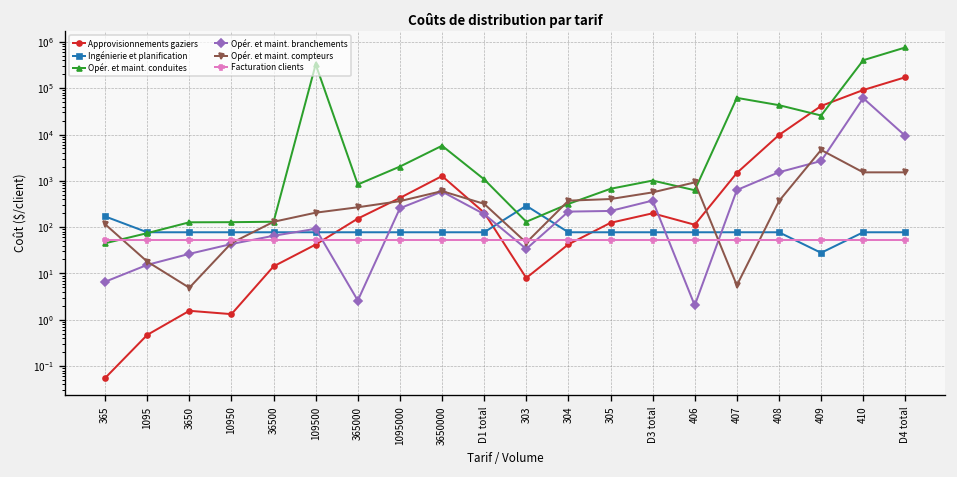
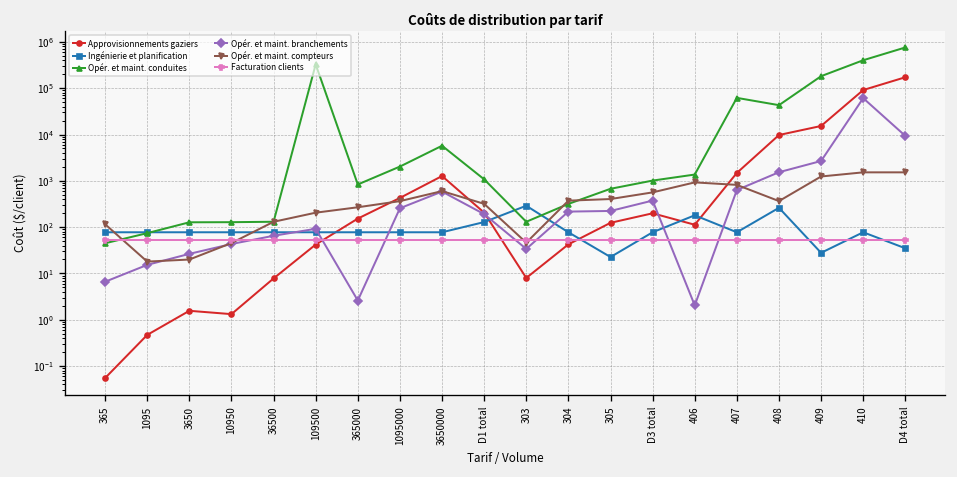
  {
    "Approvisionnements gaziers": {
      "365": 0.06,
      "1095": 0.5,
      "3650": 1.6,
      "10950": 1.3,
-     "36500": 14,
+     "36500": 8,
      "109500": 40,
      "365000": 150,
      "1095000": 400,
      "3650000": 1300,
      "303": 8,
      "304": 40,
      "305": 120,
      "D3 total": 200,
      "406": 110,
      "407": 1500,
      "408": 10000,
-     "409": 40000,
+     "409": 15000,
      "410": 90000,
      "D4 total": 200000
    },
    "Ingénierie et planification": {
-     "365": 200,
+     "365": 80,
      "3650": 80,
      "10950": 80,
      "36500": 80,
      "109500": 80,
      "365000": 80,
      "1095000": 80,
      "3650000": 80,
-     "D1 total": 80,
+     "D1 total": 130,
      "303": 300,
      "304": 80,
-     "305": 80,
+     "305": 20,
      "D3 total": 80,
-     "406": 80,
+     "406": 200,
      "407": 80,
-     "408": 80,
+     "408": 300,
      "409": 30,
      "410": 80,
-     "D4 total": 80
+     "D4 total": 30
    },
    "Opér. et maint. conduites": {
      "365": 40,
      "3650": 130,
      "10950": 130,
      "365000": 800,
      "1095000": 2000,
      "3650000": 6000,
      "D1 total": 1100,
      "303": 130,
      "304": 300,
      "305": 700,
      "D3 total": 1000,
-     "406": 600,
+     "406": 1400,
      "407": 60000,
      "408": 40000,
-     "409": 30000,
+     "409": 200000,
      "410": 400000,
      "D4 total": 800000
    },
    "Opér. et maint. branchements": {
      "365": 7,
      "1095": 15,
      "3650": 30,
      "36500": 60,
      "109500": 90,
      "365000": 3,
      "1095000": 300,
      "303": 30,
      "304": 200,
      "305": 200,
      "D3 total": 400,
      "406": 2,
      "407": 600,
      "408": 1500,
      "409": 3000,
      "410": 60000,
      "D4 total": 9000
    },
    "Opér. et maint. compteurs": {
      "365": 120,
      "1095": 20,
-     "3650": 5,
+     "3650": 20,
      "109500": 200,
      "365000": 300,
      "1095000": 400,
      "D1 total": 300,
      "304": 400,
      "305": 400,
      "D3 total": 600,
      "406": 900,
-     "407": 6,
+     "407": 800,
      "408": 400,
-     "409": 5000,
+     "409": 1200,
      "410": 1500,
      "D4 total": 1500
    },
    "Facturation clients": {
      "365": 50,
      "1095": 50,
      "3650": 50,
      "36500": 50,
      "109500": 50,
      "365000": 50,
      "1095000": 50,
      "3650000": 50,
      "D1 total": 50,
      "304": 50,
      "305": 50,
      "D3 total": 50,
      "406": 50,
      "407": 50,
      "408": 50,
      "409": 50,
      "410": 50,
      "D4 total": 50
    }
  }
